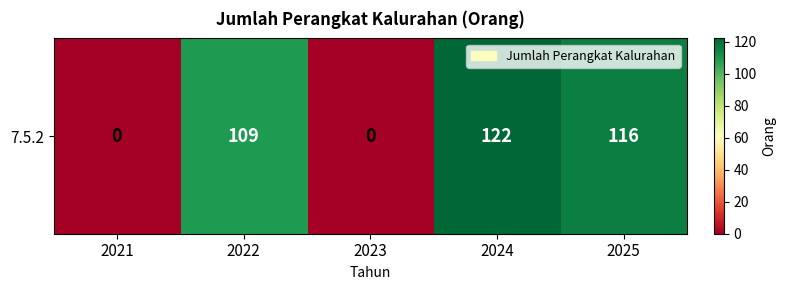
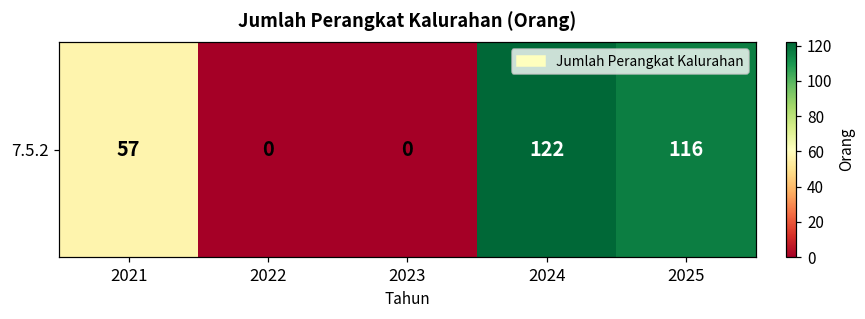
  {
    "7.5.2": {
-     "2021": 0,
-     "2022": 109,
+     "2021": 57,
+     "2022": 0,
      "2023": 0,
      "2024": 122,
      "2025": 116
    }
  }
